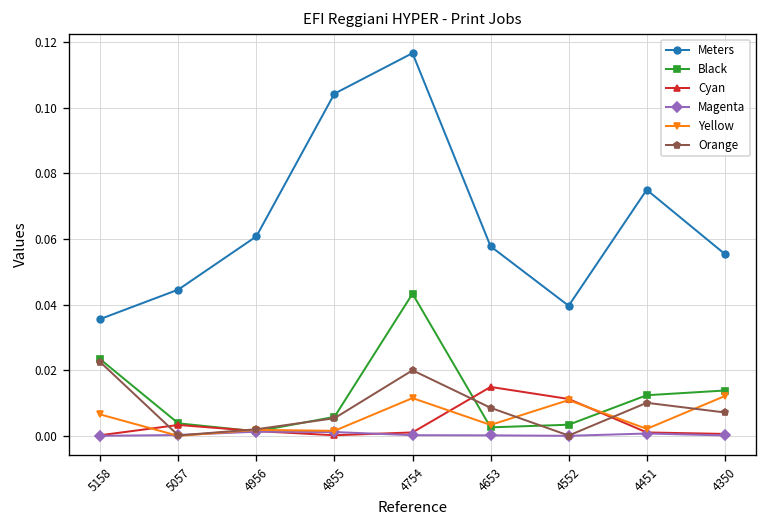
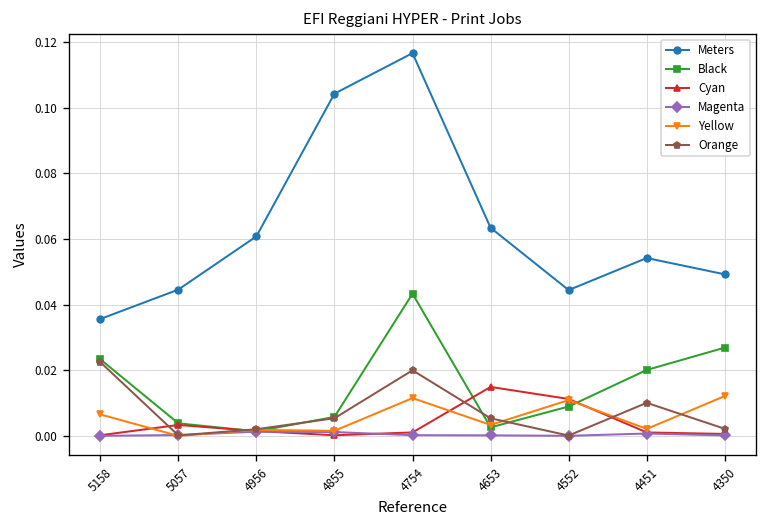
  {
    "Meters": {
      "5158": 0.036,
      "5057": 0.045,
      "4956": 0.061,
      "4855": 0.104,
      "4754": 0.117,
-     "4653": 0.058,
-     "4552": 0.040,
-     "4451": 0.075,
-     "4350": 0.055
+     "4653": 0.063,
+     "4552": 0.044,
+     "4451": 0.054,
+     "4350": 0.049
    },
    "Black": {
      "4754": 0.043,
-     "4552": 0.003,
-     "4451": 0.012,
-     "4350": 0.014
+     "4552": 0.009,
+     "4451": 0.020,
+     "4350": 0.027
    },
    "Cyan": {
      "4855": 0.000,
      "4653": 0.015
    },
    "Magenta": {
      "4653": 0.000
    },
    "Yellow": {
      "5158": 0.007,
      "4754": 0.012,
      "4451": 0.002,
      "4350": 0.012
    },
    "Orange": {
      "4754": 0.020,
-     "4653": 0.009,
+     "4653": 0.005,
      "4451": 0.010,
-     "4350": 0.007
+     "4350": 0.002
    }
  }
